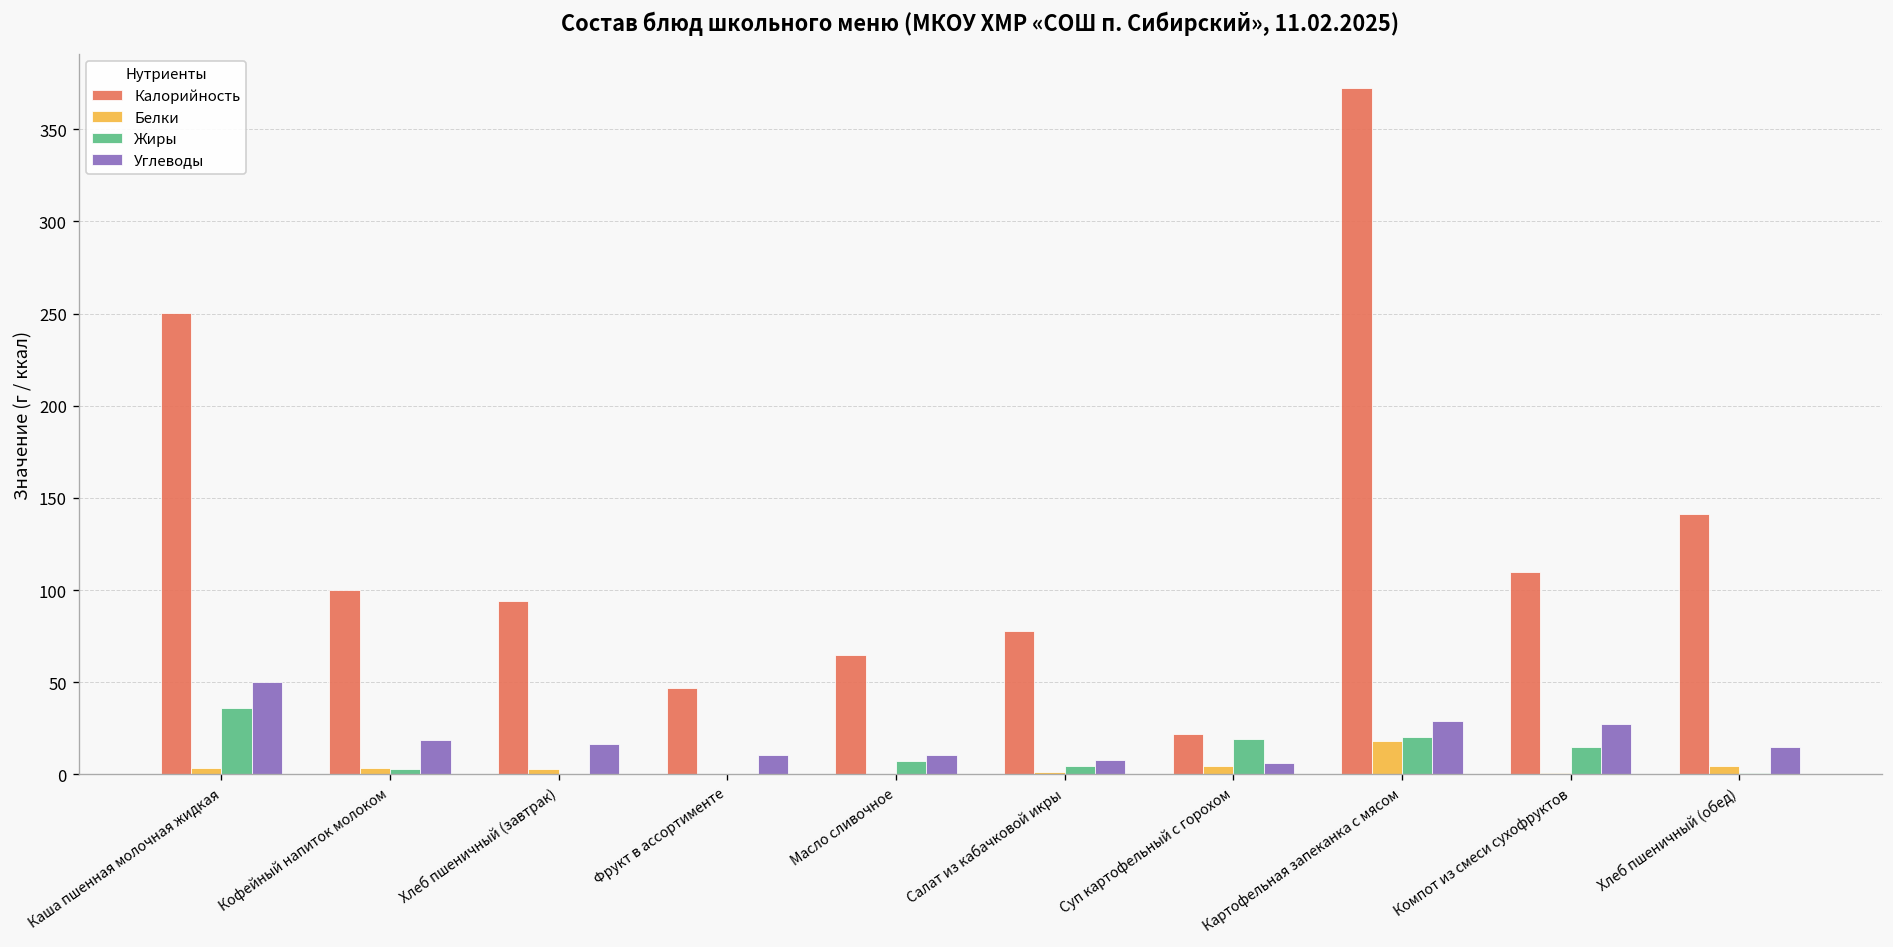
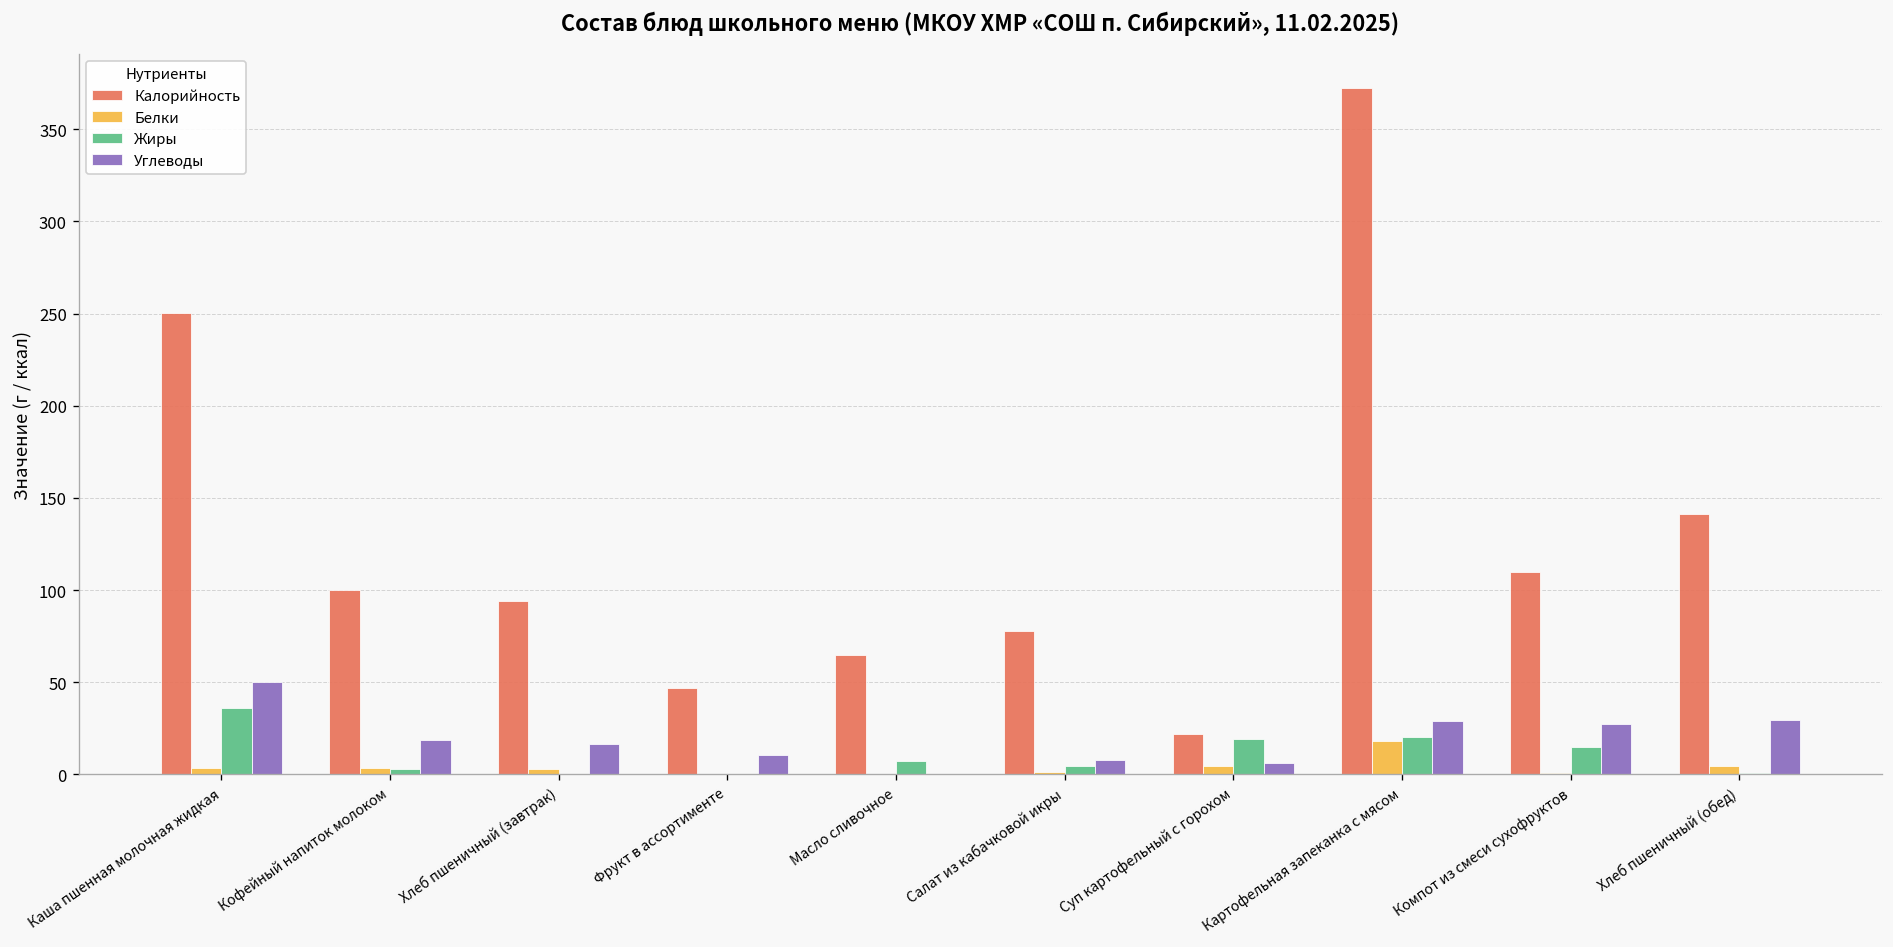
  {
    "Калорийность": {
      "Каша пшенная молочная жидкая": 250,
      "Кофейный напиток молоком": 100,
      "Хлеб пшеничный (завтрак)": 94,
      "Фрукт в ассортименте": 47,
      "Масло сливочное": 65,
      "Салат из кабачковой икры": 78,
      "Суп картофельный с горохом": 22,
      "Картофельная запеканка с мясом": 372,
      "Компот из смеси сухофруктов": 110,
      "Хлеб пшеничный (обед)": 141
    },
    "Белки": {
      "Каша пшенная молочная жидкая": 4,
      "Кофейный напиток молоком": 3,
      "Хлеб пшеничный (завтрак)": 3,
      "Суп картофельный с горохом": 4,
      "Картофельная запеканка с мясом": 18,
      "Хлеб пшеничный (обед)": 5
    },
    "Жиры": {
      "Каша пшенная молочная жидкая": 36,
      "Кофейный напиток молоком": 3,
      "Масло сливочное": 7,
      "Салат из кабачковой икры": 5,
      "Суп картофельный с горохом": 19,
      "Картофельная запеканка с мясом": 21,
      "Компот из смеси сухофруктов": 15
    },
    "Углеводы": {
      "Каша пшенная молочная жидкая": 50,
      "Кофейный напиток молоком": 19,
      "Хлеб пшеничный (завтрак)": 17,
      "Фрукт в ассортименте": 10,
-     "Масло сливочное": 10,
+     "Масло сливочное": 0,
      "Салат из кабачковой икры": 8,
      "Суп картофельный с горохом": 6,
      "Картофельная запеканка с мясом": 29,
      "Компот из смеси сухофруктов": 28,
-     "Хлеб пшеничный (обед)": 15
+     "Хлеб пшеничный (обед)": 30
    }
  }
